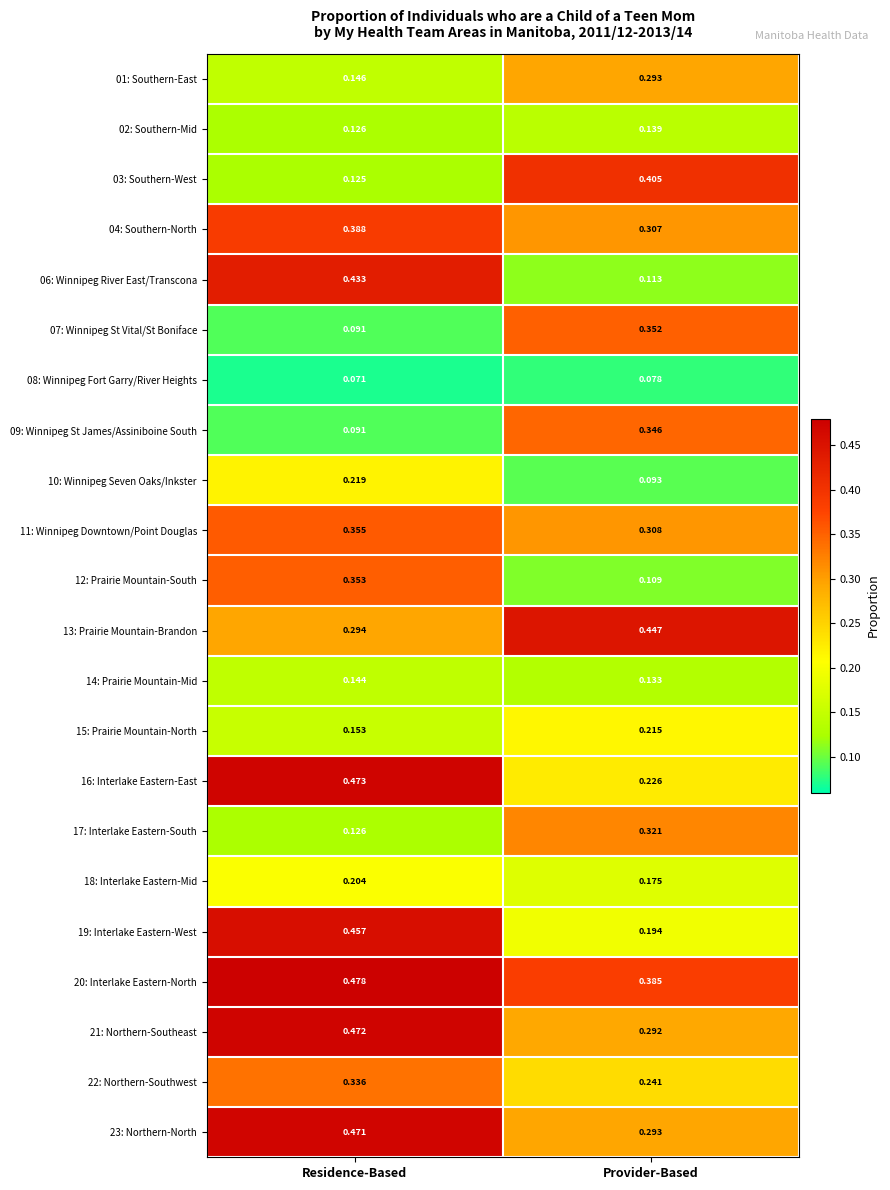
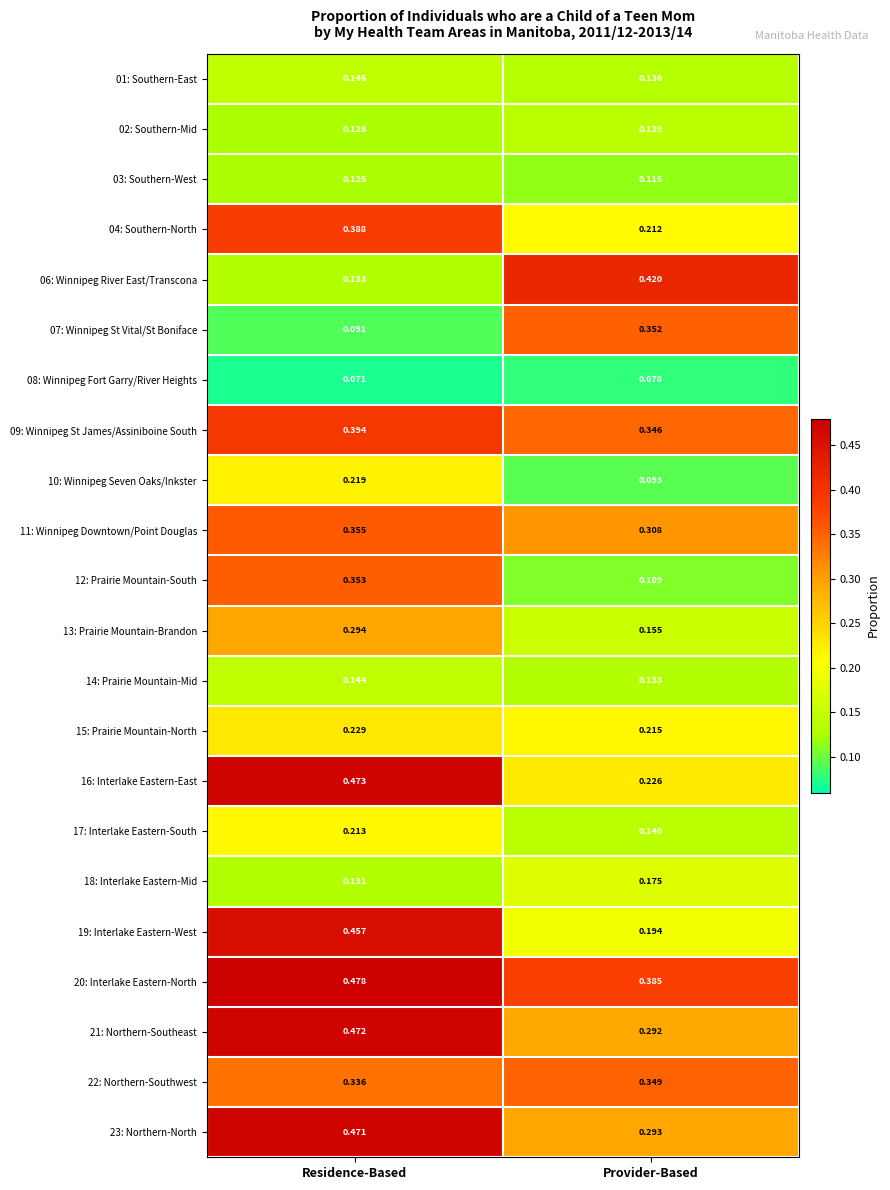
  {
    "01: Southern-East": {
      "Residence-Based": 0.146,
-     "Provider-Based": 0.293
+     "Provider-Based": 0.136
    },
    "02: Southern-Mid": {
      "Residence-Based": 0.126,
      "Provider-Based": 0.139
    },
    "03: Southern-West": {
      "Residence-Based": 0.125,
-     "Provider-Based": 0.405
+     "Provider-Based": 0.115
    },
    "04: Southern-North": {
      "Residence-Based": 0.388,
-     "Provider-Based": 0.307
+     "Provider-Based": 0.212
    },
    "06: Winnipeg River East/Transcona": {
-     "Residence-Based": 0.433,
-     "Provider-Based": 0.113
+     "Residence-Based": 0.133,
+     "Provider-Based": 0.420
    },
    "07: Winnipeg St Vital/St Boniface": {
      "Residence-Based": 0.091,
      "Provider-Based": 0.352
    },
    "08: Winnipeg Fort Garry/River Heights": {
      "Residence-Based": 0.071,
      "Provider-Based": 0.078
    },
    "09: Winnipeg St James/Assiniboine South": {
-     "Residence-Based": 0.091,
+     "Residence-Based": 0.394,
      "Provider-Based": 0.346
    },
    "10: Winnipeg Seven Oaks/Inkster": {
      "Residence-Based": 0.219,
      "Provider-Based": 0.093
    },
    "11: Winnipeg Downtown/Point Douglas": {
      "Residence-Based": 0.355,
      "Provider-Based": 0.308
    },
    "12: Prairie Mountain-South": {
      "Residence-Based": 0.353,
      "Provider-Based": 0.109
    },
    "13: Prairie Mountain-Brandon": {
      "Residence-Based": 0.294,
-     "Provider-Based": 0.447
+     "Provider-Based": 0.155
    },
    "14: Prairie Mountain-Mid": {
      "Residence-Based": 0.144,
      "Provider-Based": 0.133
    },
    "15: Prairie Mountain-North": {
-     "Residence-Based": 0.153,
+     "Residence-Based": 0.229,
      "Provider-Based": 0.215
    },
    "16: Interlake Eastern-East": {
      "Residence-Based": 0.473,
      "Provider-Based": 0.226
    },
    "17: Interlake Eastern-South": {
-     "Residence-Based": 0.126,
-     "Provider-Based": 0.321
+     "Residence-Based": 0.213,
+     "Provider-Based": 0.140
    },
    "18: Interlake Eastern-Mid": {
-     "Residence-Based": 0.204,
+     "Residence-Based": 0.131,
      "Provider-Based": 0.175
    },
    "19: Interlake Eastern-West": {
      "Residence-Based": 0.457,
      "Provider-Based": 0.194
    },
    "20: Interlake Eastern-North": {
      "Residence-Based": 0.478,
      "Provider-Based": 0.385
    },
    "21: Northern-Southeast": {
      "Residence-Based": 0.472,
      "Provider-Based": 0.292
    },
    "22: Northern-Southwest": {
      "Residence-Based": 0.336,
-     "Provider-Based": 0.241
+     "Provider-Based": 0.349
    },
    "23: Northern-North": {
      "Residence-Based": 0.471,
      "Provider-Based": 0.293
    }
  }
